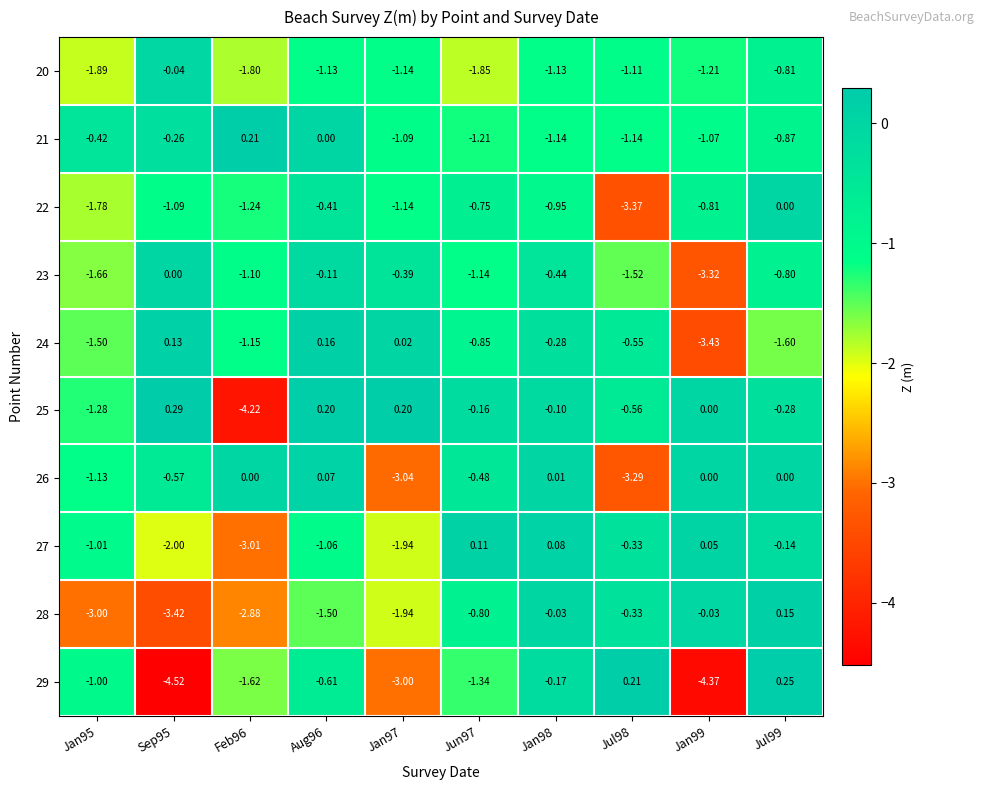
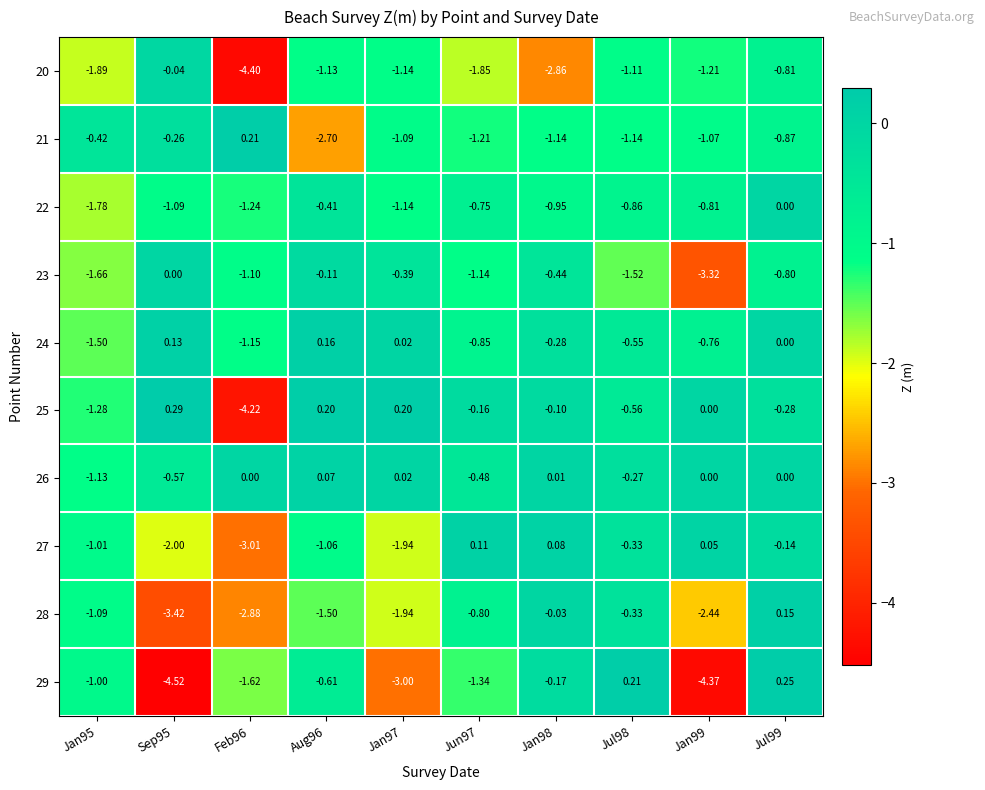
  {
    "20": {
      "Jan95": -1.89,
      "Sep95": -0.04,
-     "Feb96": -1.80,
+     "Feb96": -4.40,
      "Aug96": -1.13,
      "Jan97": -1.14,
      "Jun97": -1.85,
-     "Jan98": -1.13,
+     "Jan98": -2.86,
      "Jul98": -1.11,
      "Jan99": -1.21,
      "Jul99": -0.81
    },
    "21": {
      "Jan95": -0.42,
      "Sep95": -0.26,
      "Feb96": 0.21,
-     "Aug96": 0.00,
+     "Aug96": -2.70,
      "Jan97": -1.09,
      "Jun97": -1.21,
      "Jan98": -1.14,
      "Jul98": -1.14,
      "Jan99": -1.07,
      "Jul99": -0.87
    },
    "22": {
      "Jan95": -1.78,
      "Sep95": -1.09,
      "Feb96": -1.24,
      "Aug96": -0.41,
      "Jan97": -1.14,
      "Jun97": -0.75,
      "Jan98": -0.95,
-     "Jul98": -3.37,
+     "Jul98": -0.86,
      "Jan99": -0.81,
      "Jul99": 0.00
    },
    "23": {
      "Jan95": -1.66,
      "Sep95": 0.00,
      "Feb96": -1.10,
      "Aug96": -0.11,
      "Jan97": -0.39,
      "Jun97": -1.14,
      "Jan98": -0.44,
      "Jul98": -1.52,
      "Jan99": -3.32,
      "Jul99": -0.80
    },
    "24": {
      "Jan95": -1.50,
      "Sep95": 0.13,
      "Feb96": -1.15,
      "Aug96": 0.16,
      "Jan97": 0.02,
      "Jun97": -0.85,
      "Jan98": -0.28,
      "Jul98": -0.55,
-     "Jan99": -3.43,
-     "Jul99": -1.60
+     "Jan99": -0.76,
+     "Jul99": 0.00
    },
    "25": {
      "Jan95": -1.28,
      "Sep95": 0.29,
      "Feb96": -4.22,
      "Aug96": 0.20,
      "Jan97": 0.20,
      "Jun97": -0.16,
      "Jan98": -0.10,
      "Jul98": -0.56,
      "Jan99": 0.00,
      "Jul99": -0.28
    },
    "26": {
      "Jan95": -1.13,
      "Sep95": -0.57,
      "Feb96": 0.00,
      "Aug96": 0.07,
-     "Jan97": -3.04,
+     "Jan97": 0.02,
      "Jun97": -0.48,
      "Jan98": 0.01,
-     "Jul98": -3.29,
+     "Jul98": -0.27,
      "Jan99": 0.00,
      "Jul99": 0.00
    },
    "27": {
      "Jan95": -1.01,
      "Sep95": -2.00,
      "Feb96": -3.01,
      "Aug96": -1.06,
      "Jan97": -1.94,
      "Jun97": 0.11,
      "Jan98": 0.08,
      "Jul98": -0.33,
      "Jan99": 0.05,
      "Jul99": -0.14
    },
    "28": {
-     "Jan95": -3.00,
+     "Jan95": -1.09,
      "Sep95": -3.42,
      "Feb96": -2.88,
      "Aug96": -1.50,
      "Jan97": -1.94,
      "Jun97": -0.80,
      "Jan98": -0.03,
      "Jul98": -0.33,
-     "Jan99": -0.03,
+     "Jan99": -2.44,
      "Jul99": 0.15
    },
    "29": {
      "Jan95": -1.00,
      "Sep95": -4.52,
      "Feb96": -1.62,
      "Aug96": -0.61,
      "Jan97": -3.00,
      "Jun97": -1.34,
      "Jan98": -0.17,
      "Jul98": 0.21,
      "Jan99": -4.37,
      "Jul99": 0.25
    }
  }
